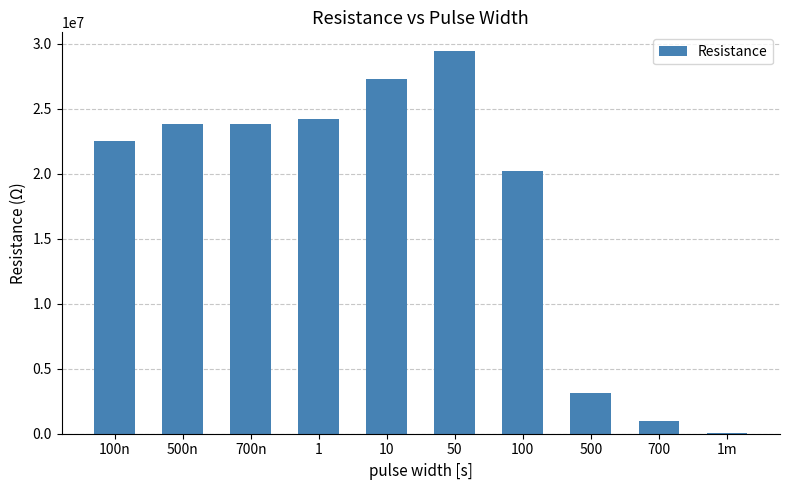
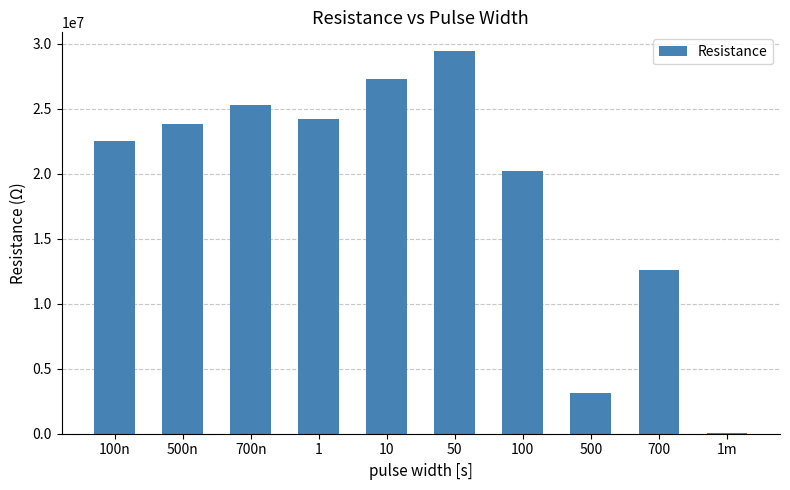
  {
    "100n": 22600000,
    "500n": 23800000,
-   "700n": 23800000,
+   "700n": 25300000,
    "1": 24200000,
    "10": 27300000,
    "50": 29400000,
    "100": 20200000,
    "500": 3200000,
-   "700": 1000000
+   "700": 12600000
  }
